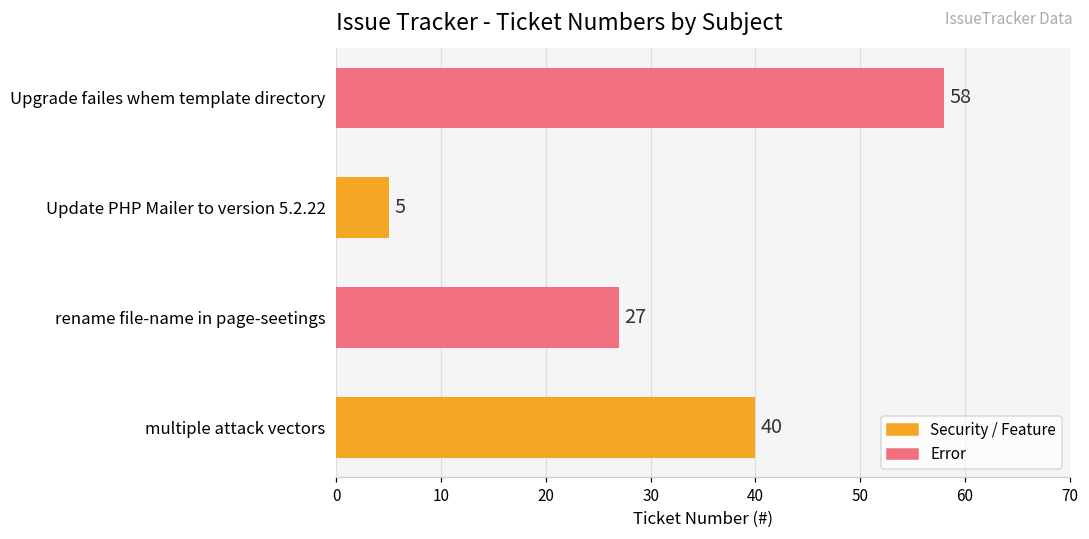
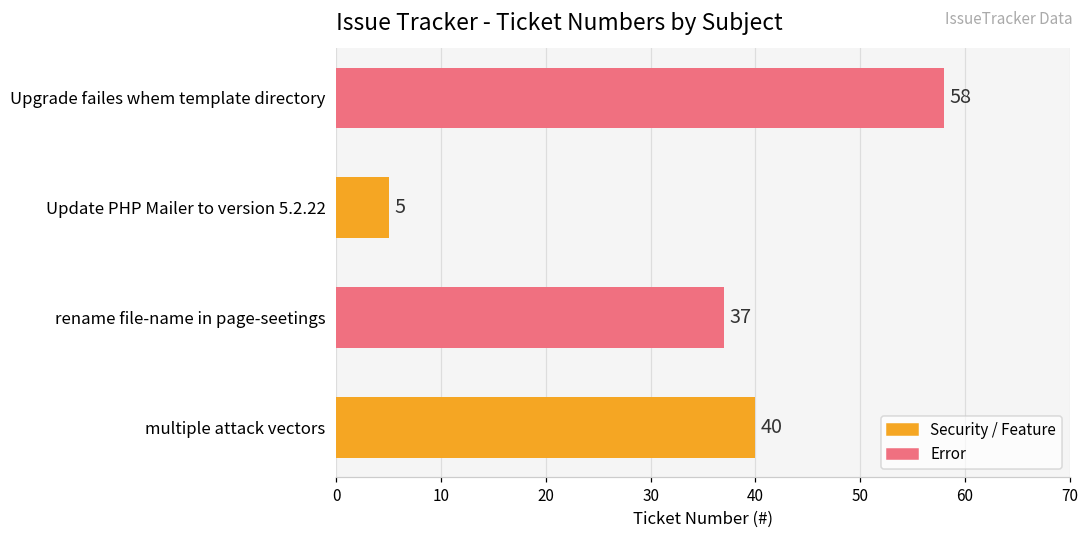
  {
    "Upgrade failes whem template directory": 58,
    "Update PHP Mailer to version 5.2.22": 5,
-   "rename file-name in page-seetings": 27,
+   "rename file-name in page-seetings": 37,
    "multiple attack vectors": 40
  }
